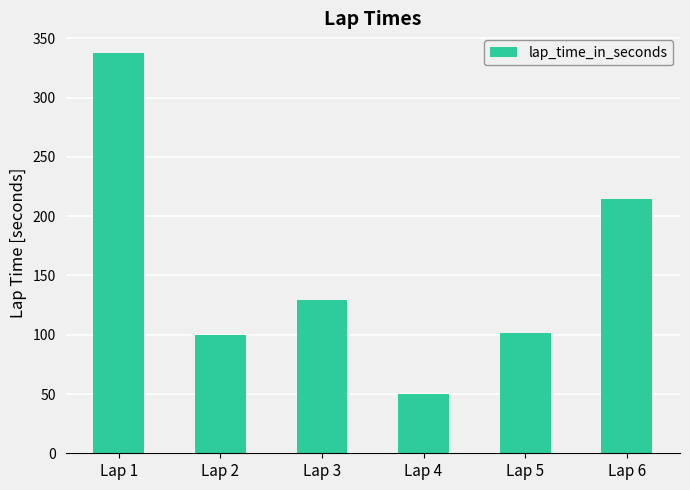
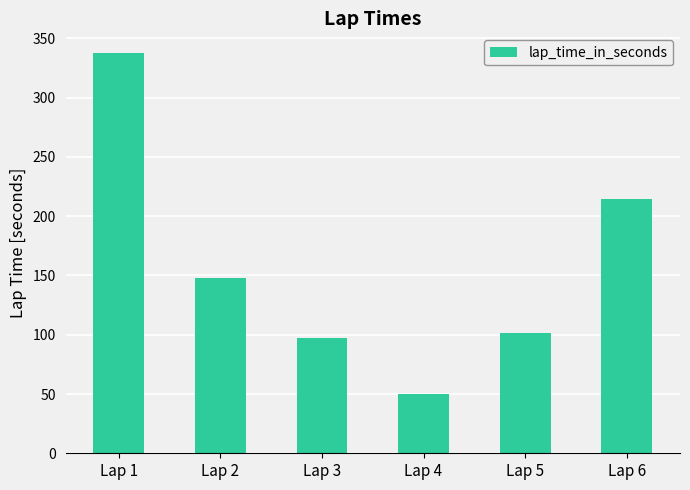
  {
    "Lap 1": 337,
-   "Lap 2": 100,
-   "Lap 3": 129,
+   "Lap 2": 148,
+   "Lap 3": 98,
    "Lap 4": 50,
    "Lap 5": 101,
    "Lap 6": 214
  }
